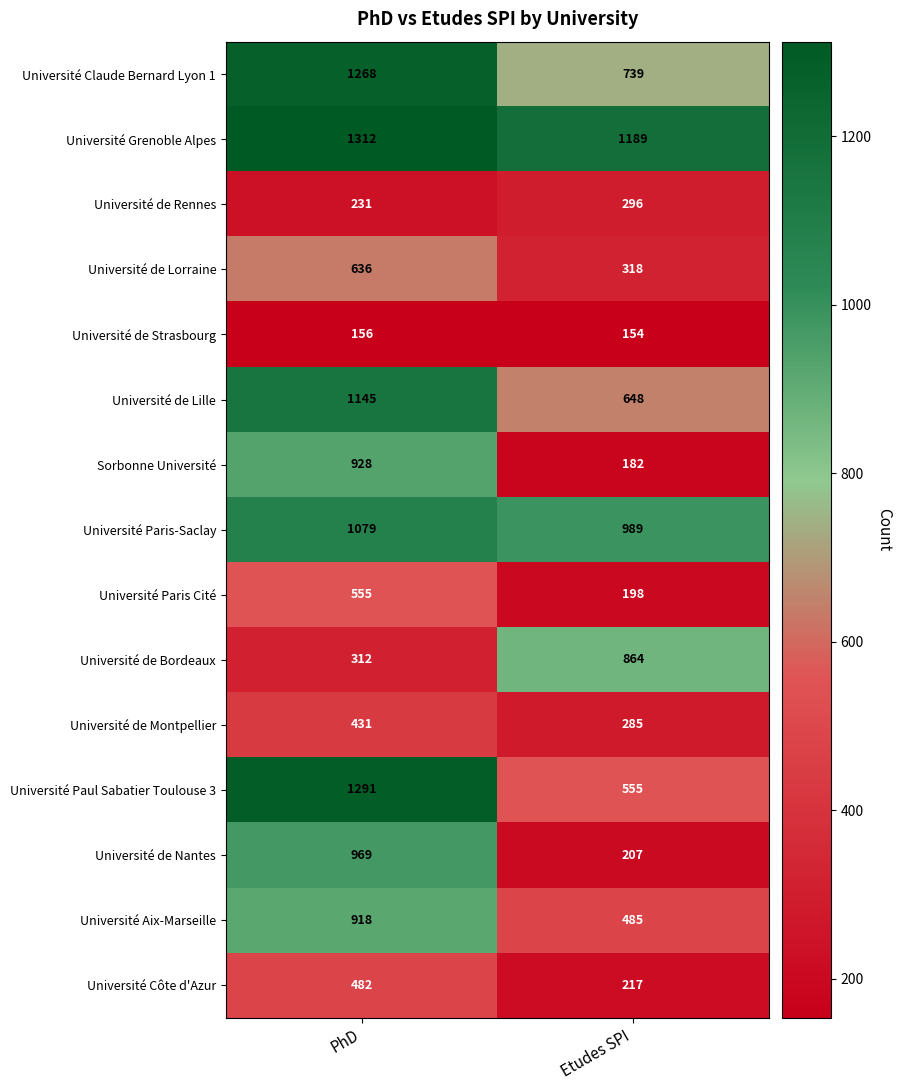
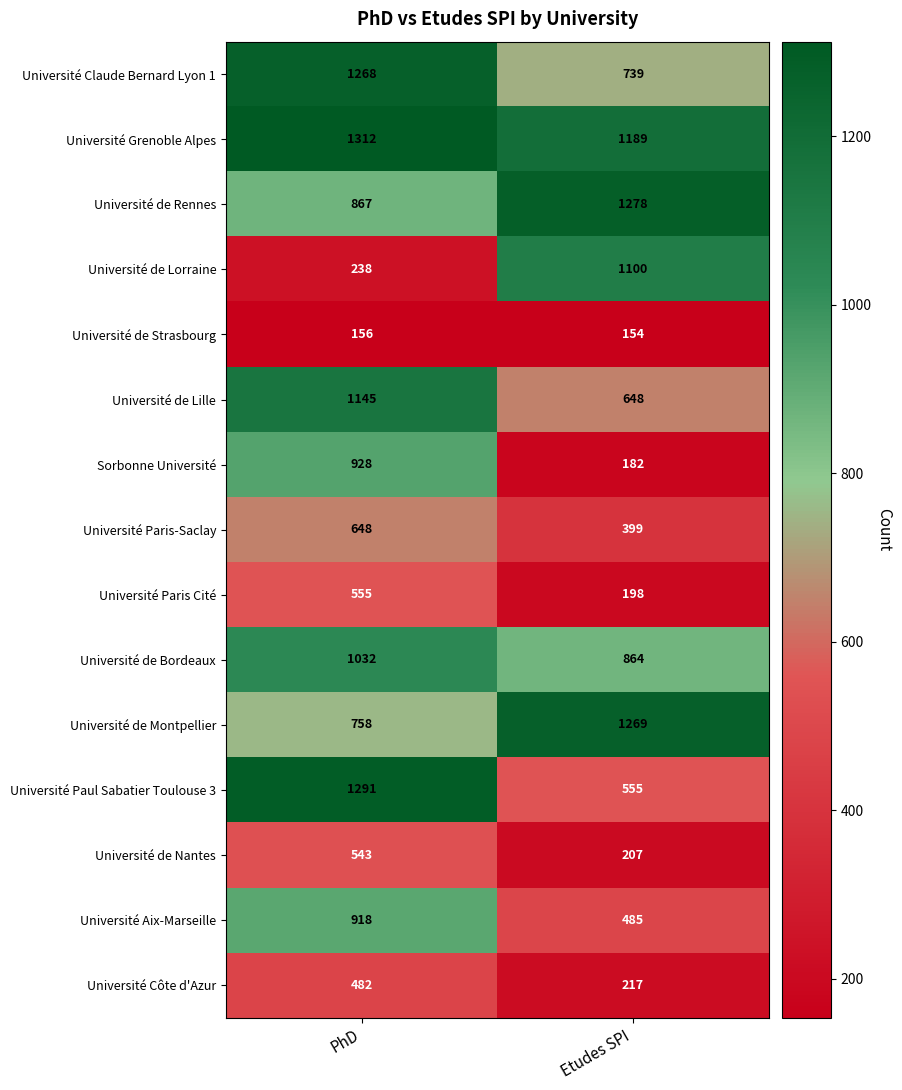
  {
    "Université Claude Bernard Lyon 1": {
      "PhD": 1268,
      "Etudes SPI": 739
    },
    "Université Grenoble Alpes": {
      "PhD": 1312,
      "Etudes SPI": 1189
    },
    "Université de Rennes": {
-     "PhD": 231,
-     "Etudes SPI": 296
+     "PhD": 867,
+     "Etudes SPI": 1278
    },
    "Université de Lorraine": {
-     "PhD": 636,
-     "Etudes SPI": 318
+     "PhD": 238,
+     "Etudes SPI": 1100
    },
    "Université de Strasbourg": {
      "PhD": 156,
      "Etudes SPI": 154
    },
    "Université de Lille": {
      "PhD": 1145,
      "Etudes SPI": 648
    },
    "Sorbonne Université": {
      "PhD": 928,
      "Etudes SPI": 182
    },
    "Université Paris-Saclay": {
-     "PhD": 1079,
-     "Etudes SPI": 989
+     "PhD": 648,
+     "Etudes SPI": 399
    },
    "Université Paris Cité": {
      "PhD": 555,
      "Etudes SPI": 198
    },
    "Université de Bordeaux": {
-     "PhD": 312,
+     "PhD": 1032,
      "Etudes SPI": 864
    },
    "Université de Montpellier": {
-     "PhD": 431,
-     "Etudes SPI": 285
+     "PhD": 758,
+     "Etudes SPI": 1269
    },
    "Université Paul Sabatier Toulouse 3": {
      "PhD": 1291,
      "Etudes SPI": 555
    },
    "Université de Nantes": {
-     "PhD": 969,
+     "PhD": 543,
      "Etudes SPI": 207
    },
    "Université Aix-Marseille": {
      "PhD": 918,
      "Etudes SPI": 485
    },
    "Université Côte d'Azur": {
      "PhD": 482,
      "Etudes SPI": 217
    }
  }
